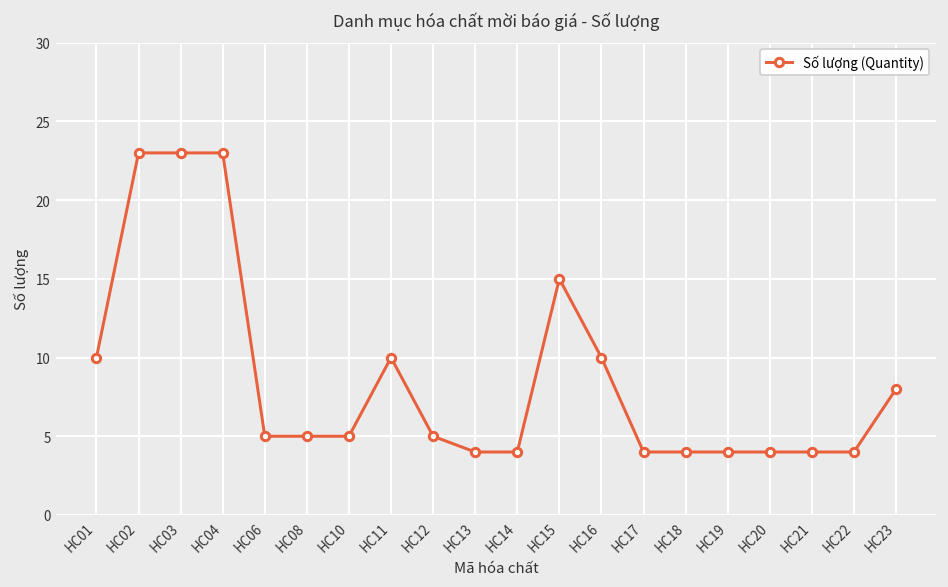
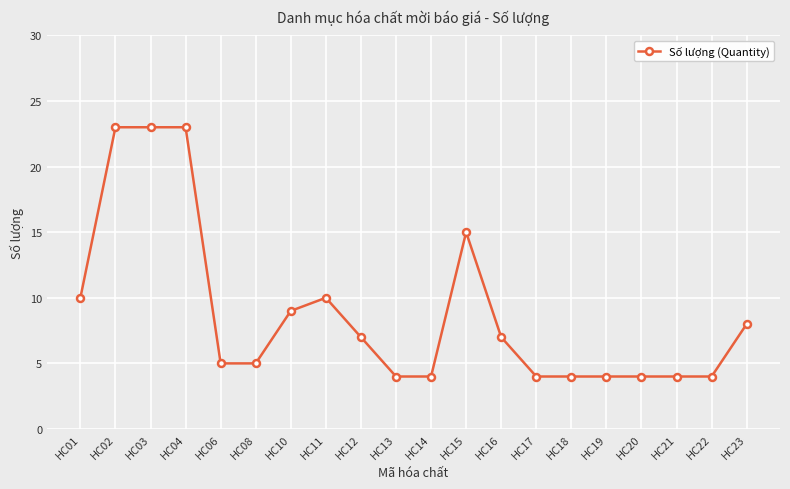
  {
    "HC01": 10,
    "HC02": 23,
    "HC03": 23,
    "HC04": 23,
    "HC06": 5,
    "HC08": 5,
-   "HC10": 5,
+   "HC10": 9,
    "HC11": 10,
-   "HC12": 5,
+   "HC12": 7,
    "HC13": 4,
    "HC14": 4,
    "HC15": 15,
-   "HC16": 10,
+   "HC16": 7,
    "HC17": 4,
    "HC18": 4,
    "HC19": 4,
    "HC20": 4,
    "HC21": 4,
    "HC22": 4,
    "HC23": 8
  }
